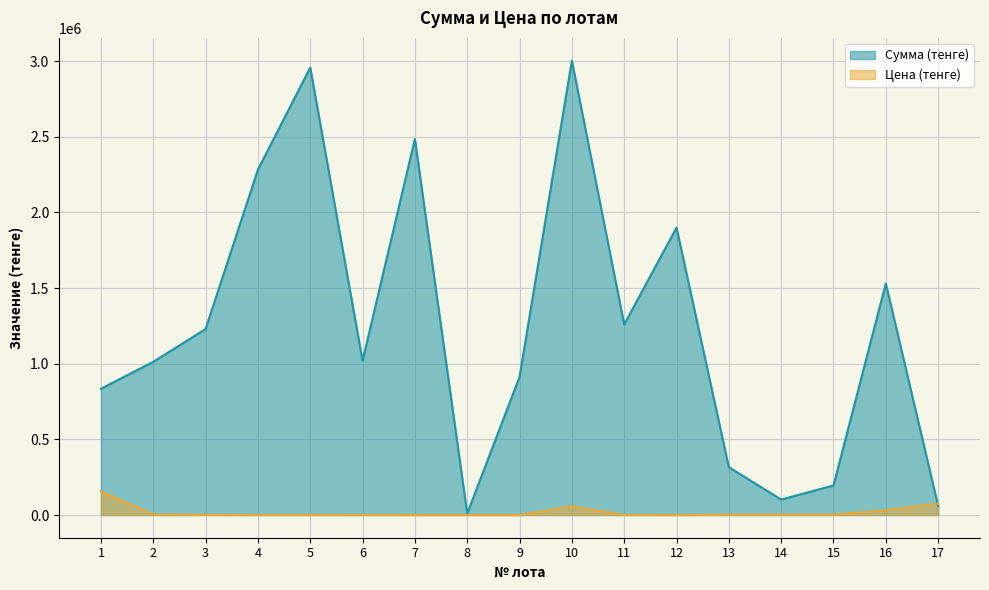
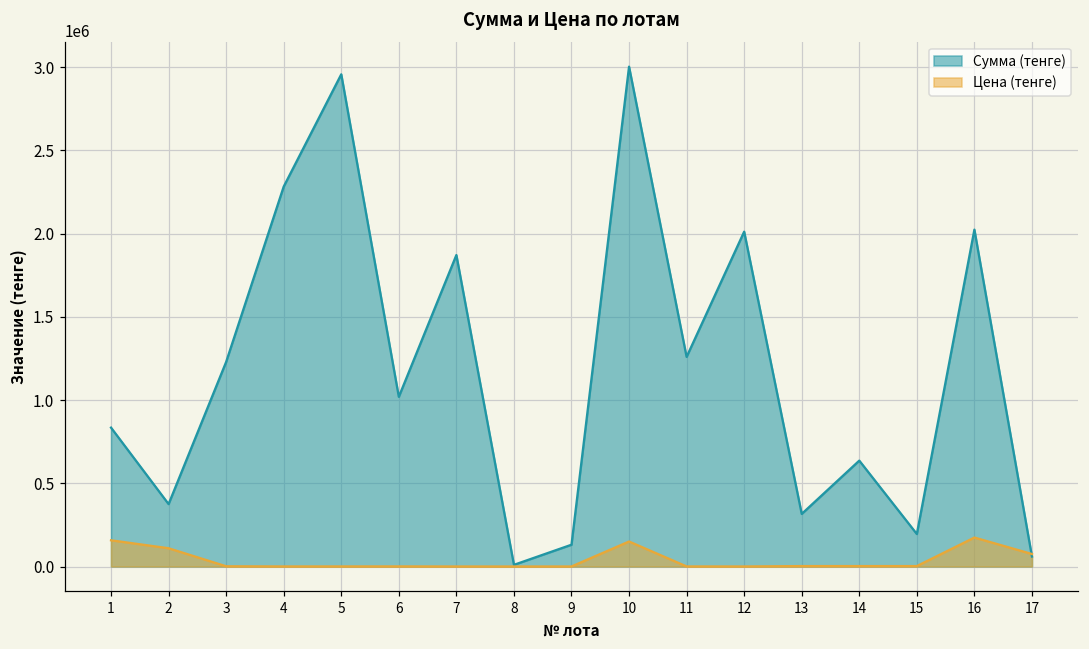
  {
    "Сумма (тенге)": {
      "1": 830000,
-     "2": 1010000,
+     "2": 380000,
      "3": 1230000,
      "4": 2280000,
      "5": 2960000,
      "6": 1020000,
-     "7": 2490000,
-     "9": 910000,
+     "7": 1870000,
+     "9": 130000,
      "10": 3000000,
      "11": 1260000,
-     "12": 1900000,
+     "12": 2010000,
      "13": 320000,
-     "14": 100000,
+     "14": 640000,
      "15": 200000,
-     "16": 1530000
+     "16": 2020000
    },
    "Цена (тенге)": {
      "1": 160000,
-     "2": 0,
+     "2": 110000,
      "3": 0,
      "4": 0,
      "5": 0,
      "6": 0,
      "7": 0,
      "9": 0,
-     "10": 60000,
+     "10": 150000,
      "11": 0,
      "12": 0,
      "13": 0,
      "14": 0,
      "15": 0,
-     "16": 30000
+     "16": 170000
    }
  }
